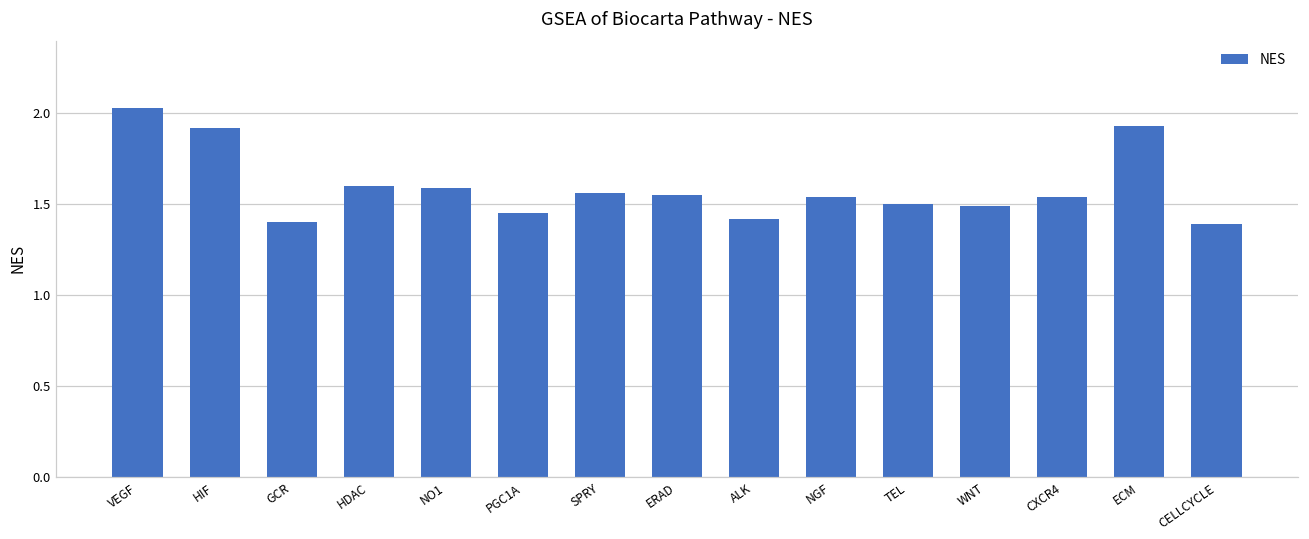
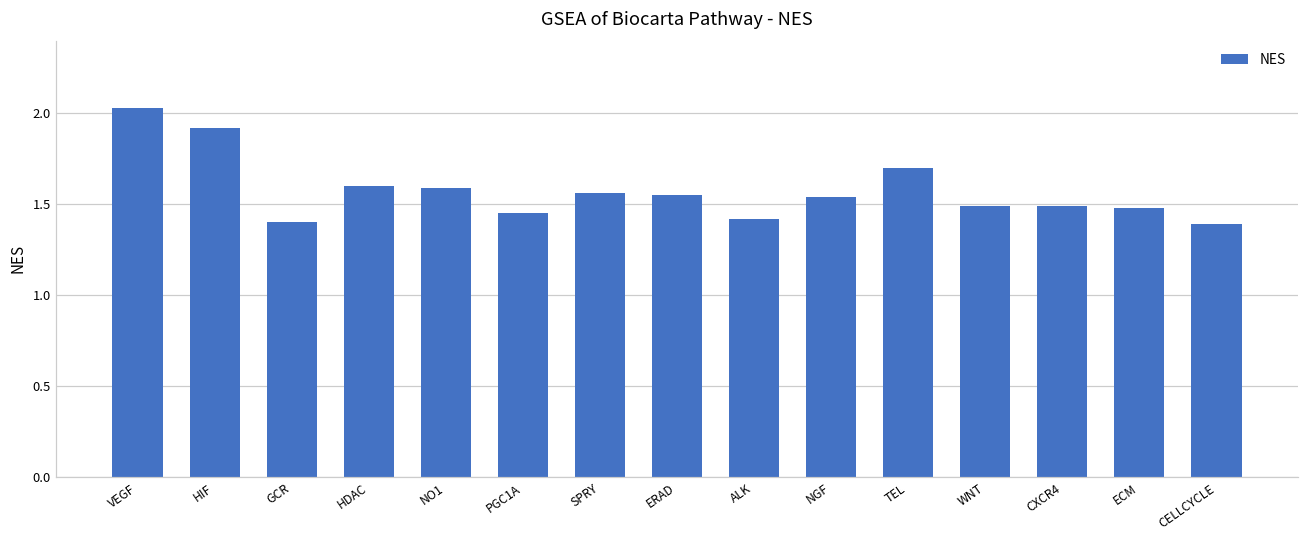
  {
    "VEGF": 2.03,
    "HIF": 1.92,
    "GCR": 1.40,
    "HDAC": 1.60,
    "NO1": 1.59,
    "PGC1A": 1.45,
    "SPRY": 1.56,
    "ERAD": 1.55,
    "ALK": 1.42,
    "NGF": 1.54,
-   "TEL": 1.5,
+   "TEL": 1.7,
    "WNT": 1.49,
-   "CXCR4": 1.54,
-   "ECM": 1.93,
+   "CXCR4": 1.49,
+   "ECM": 1.48,
    "CELLCYCLE": 1.39
  }
